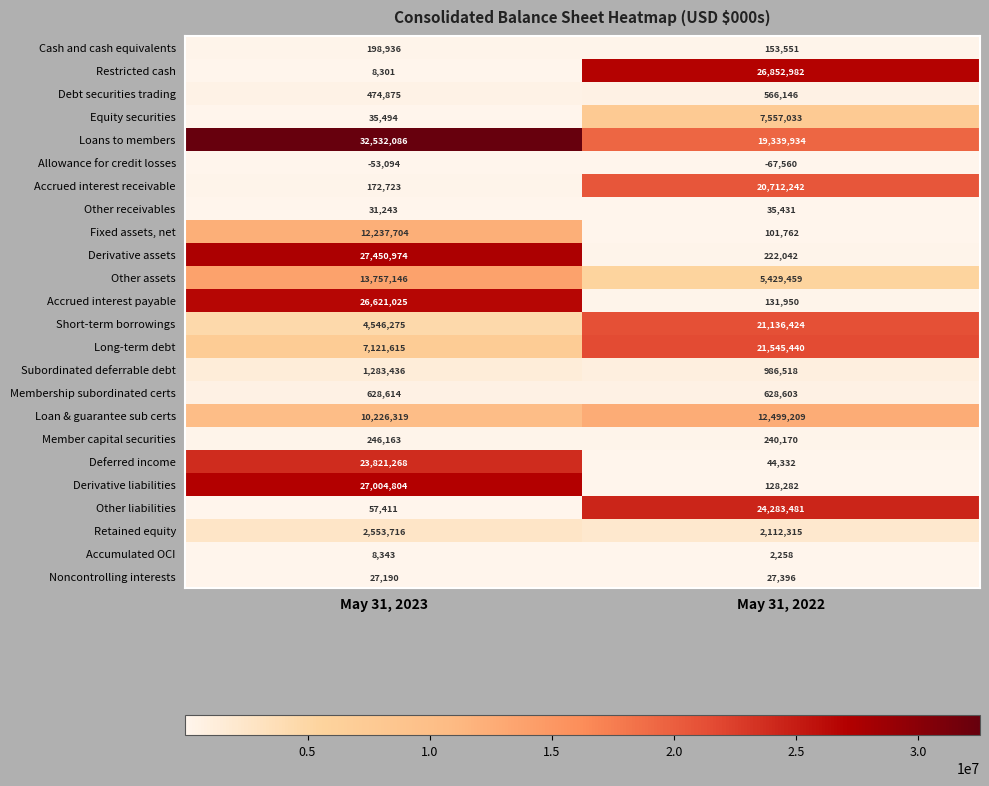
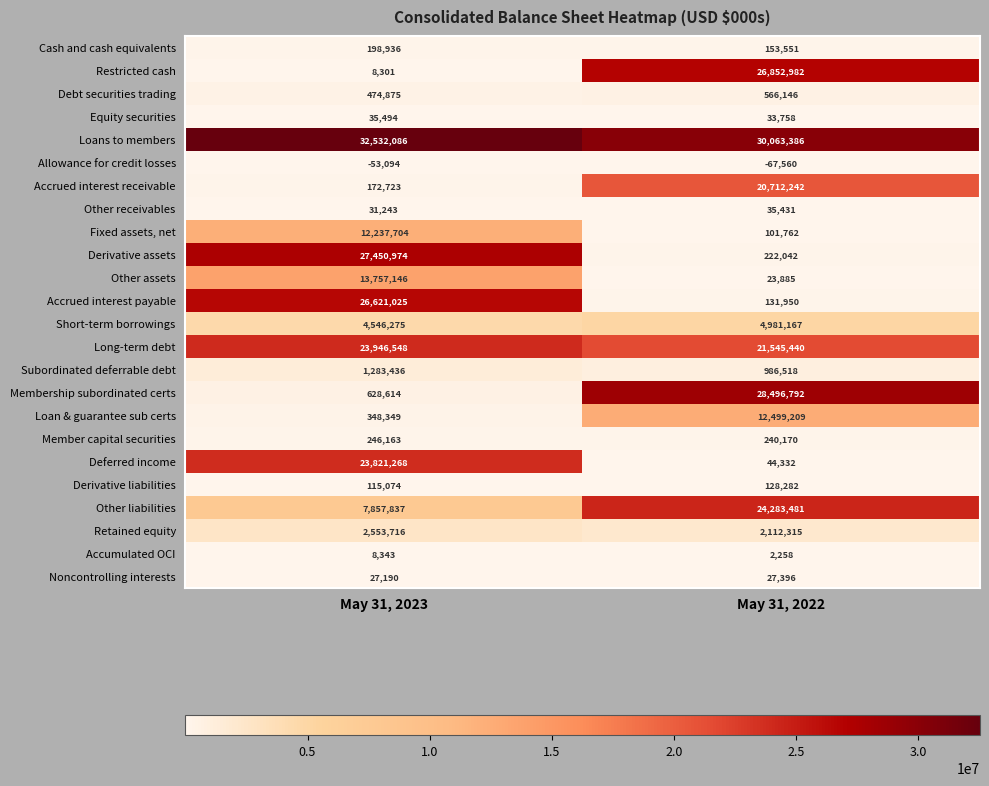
  {
    "Cash and cash equivalents": {
      "May 31, 2023": "198,936",
      "May 31, 2022": "153,551"
    },
    "Restricted cash": {
      "May 31, 2023": "8,301",
      "May 31, 2022": "26,852,982"
    },
    "Debt securities trading": {
      "May 31, 2023": "474,875",
      "May 31, 2022": "566,146"
    },
    "Equity securities": {
      "May 31, 2023": "35,494",
-     "May 31, 2022": "7,557,033"
+     "May 31, 2022": "33,758"
    },
    "Loans to members": {
      "May 31, 2023": "32,532,086",
-     "May 31, 2022": "19,339,934"
+     "May 31, 2022": "30,063,386"
    },
    "Allowance for credit losses": {
      "May 31, 2023": "-53,094",
      "May 31, 2022": "-67,560"
    },
    "Accrued interest receivable": {
      "May 31, 2023": "172,723",
      "May 31, 2022": "20,712,242"
    },
    "Other receivables": {
      "May 31, 2023": "31,243",
      "May 31, 2022": "35,431"
    },
    "Fixed assets, net": {
      "May 31, 2023": "12,237,704",
      "May 31, 2022": "101,762"
    },
    "Derivative assets": {
      "May 31, 2023": "27,450,974",
      "May 31, 2022": "222,042"
    },
    "Other assets": {
      "May 31, 2023": "13,757,146",
-     "May 31, 2022": "5,429,459"
+     "May 31, 2022": "23,885"
    },
    "Accrued interest payable": {
      "May 31, 2023": "26,621,025",
      "May 31, 2022": "131,950"
    },
    "Short-term borrowings": {
      "May 31, 2023": "4,546,275",
-     "May 31, 2022": "21,136,424"
+     "May 31, 2022": "4,981,167"
    },
    "Long-term debt": {
-     "May 31, 2023": "7,121,615",
+     "May 31, 2023": "23,946,548",
      "May 31, 2022": "21,545,440"
    },
    "Subordinated deferrable debt": {
      "May 31, 2023": "1,283,436",
      "May 31, 2022": "986,518"
    },
    "Membership subordinated certs": {
      "May 31, 2023": "628,614",
-     "May 31, 2022": "628,603"
+     "May 31, 2022": "28,496,792"
    },
    "Loan & guarantee sub certs": {
-     "May 31, 2023": "10,226,319",
+     "May 31, 2023": "348,349",
      "May 31, 2022": "12,499,209"
    },
    "Member capital securities": {
      "May 31, 2023": "246,163",
      "May 31, 2022": "240,170"
    },
    "Deferred income": {
      "May 31, 2023": "23,821,268",
      "May 31, 2022": "44,332"
    },
    "Derivative liabilities": {
-     "May 31, 2023": "27,004,804",
+     "May 31, 2023": "115,074",
      "May 31, 2022": "128,282"
    },
    "Other liabilities": {
-     "May 31, 2023": "57,411",
+     "May 31, 2023": "7,857,837",
      "May 31, 2022": "24,283,481"
    },
    "Retained equity": {
      "May 31, 2023": "2,553,716",
      "May 31, 2022": "2,112,315"
    },
    "Accumulated OCI": {
      "May 31, 2023": "8,343",
      "May 31, 2022": "2,258"
    },
    "Noncontrolling interests": {
      "May 31, 2023": "27,190",
      "May 31, 2022": "27,396"
    }
  }
